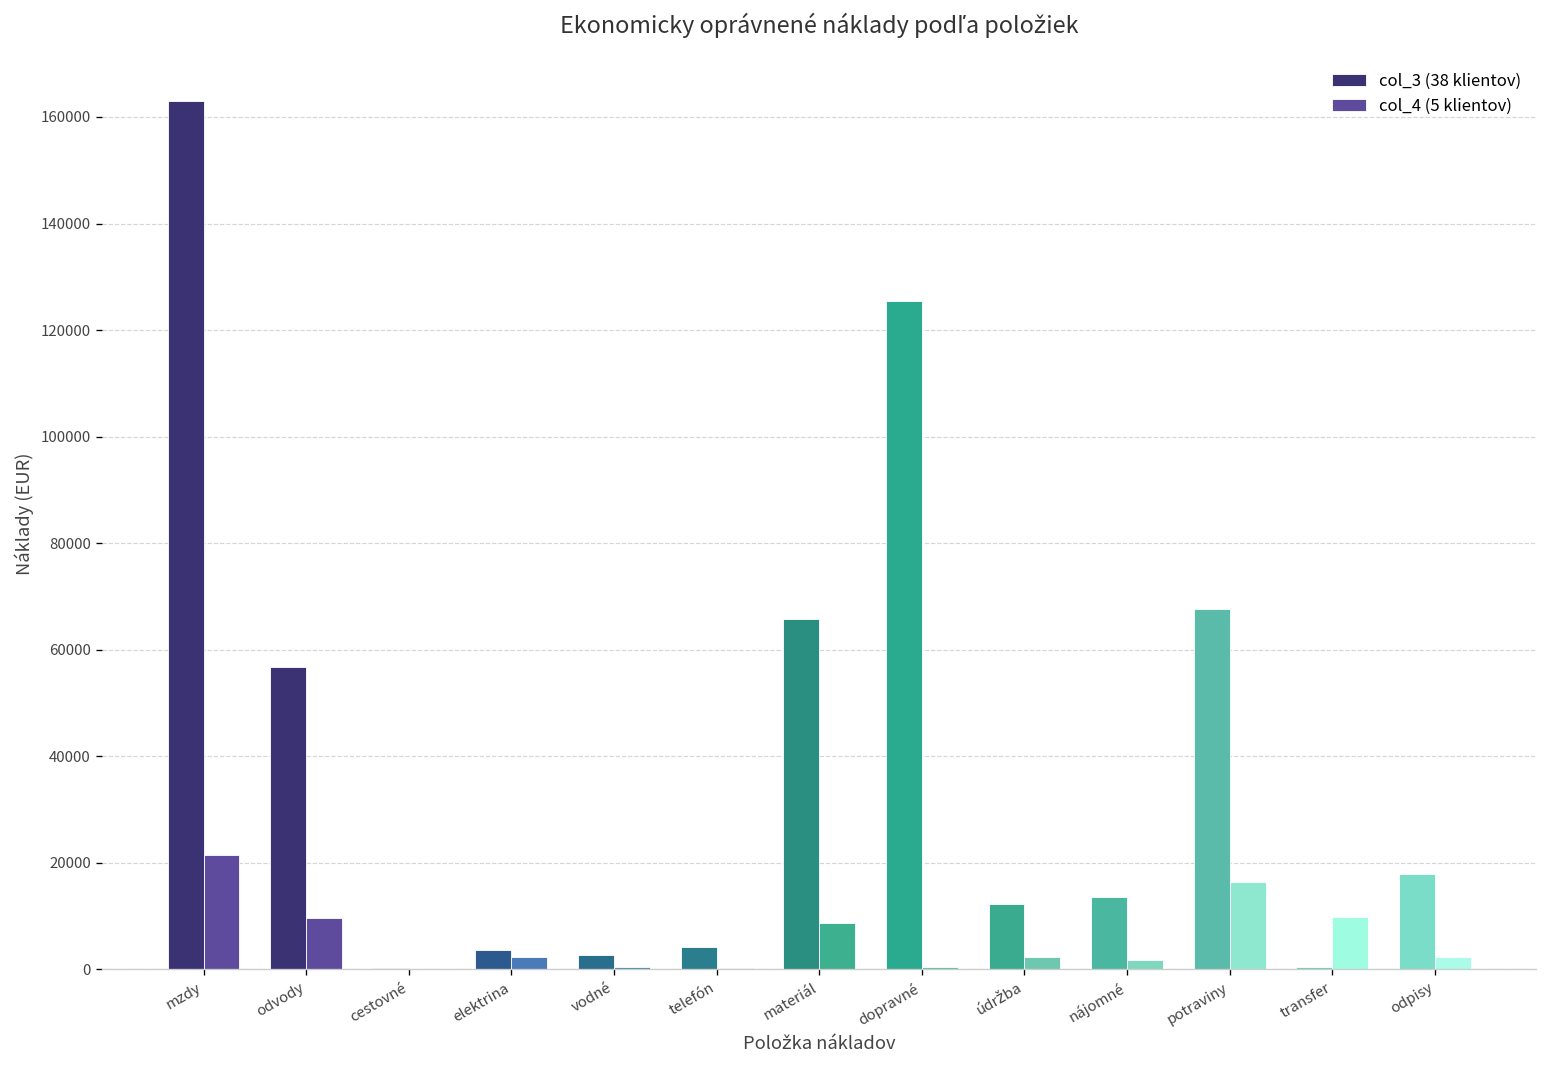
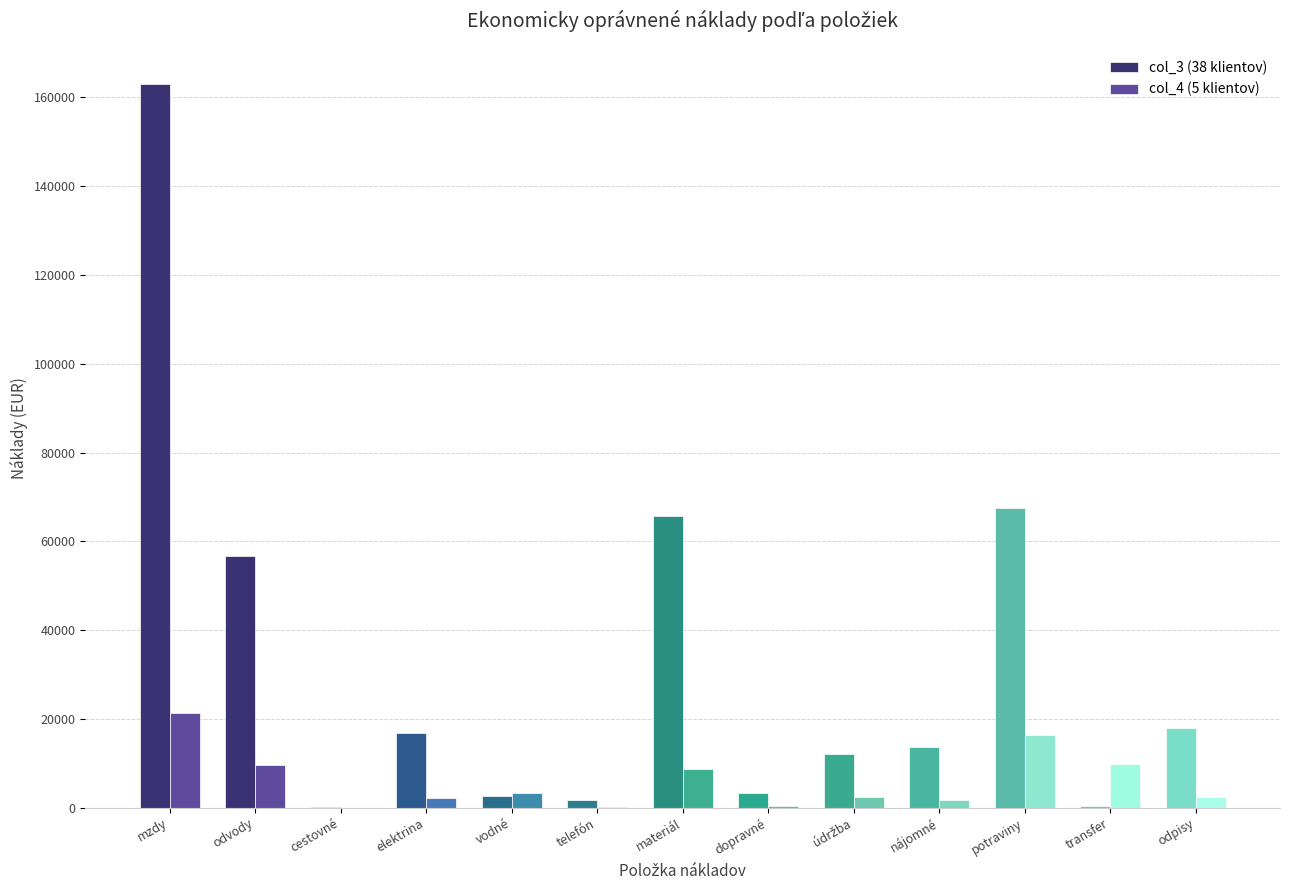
  {
    "col_3 (38 klientov)": {
      "mzdy": 163000,
      "odvody": 57000,
-     "elektrina": 4000,
+     "elektrina": 17000,
      "vodné": 3000,
-     "telefón": 4000,
+     "telefón": 2000,
      "materiál": 66000,
-     "dopravné": 125000,
+     "dopravné": 3000,
      "údržba": 12000,
      "nájomné": 14000,
      "potraviny": 68000,
      "odpisy": 18000
    },
    "col_4 (5 klientov)": {
      "mzdy": 21000,
      "odvody": 10000,
      "elektrina": 2000,
-     "vodné": 0,
+     "vodné": 3000,
      "materiál": 9000,
      "údržba": 2000,
      "nájomné": 2000,
      "potraviny": 16000,
      "transfer": 10000,
      "odpisy": 2000
    }
  }
